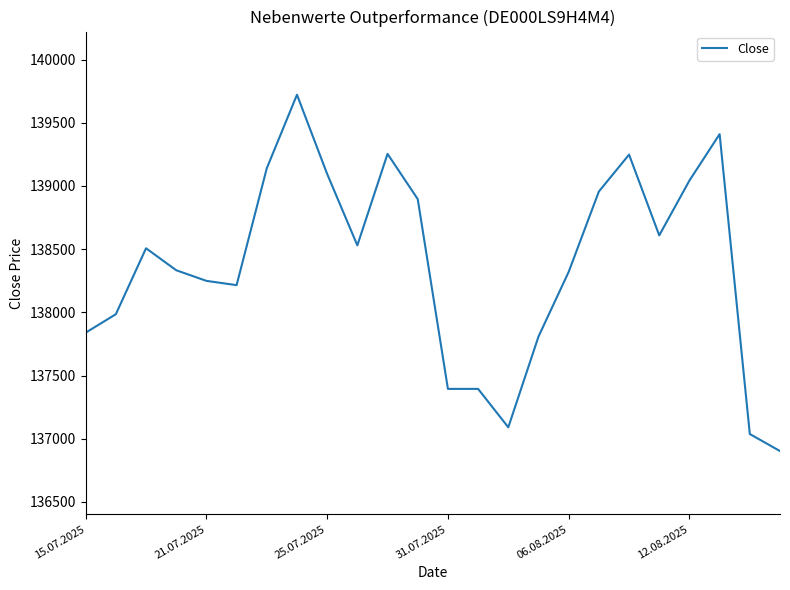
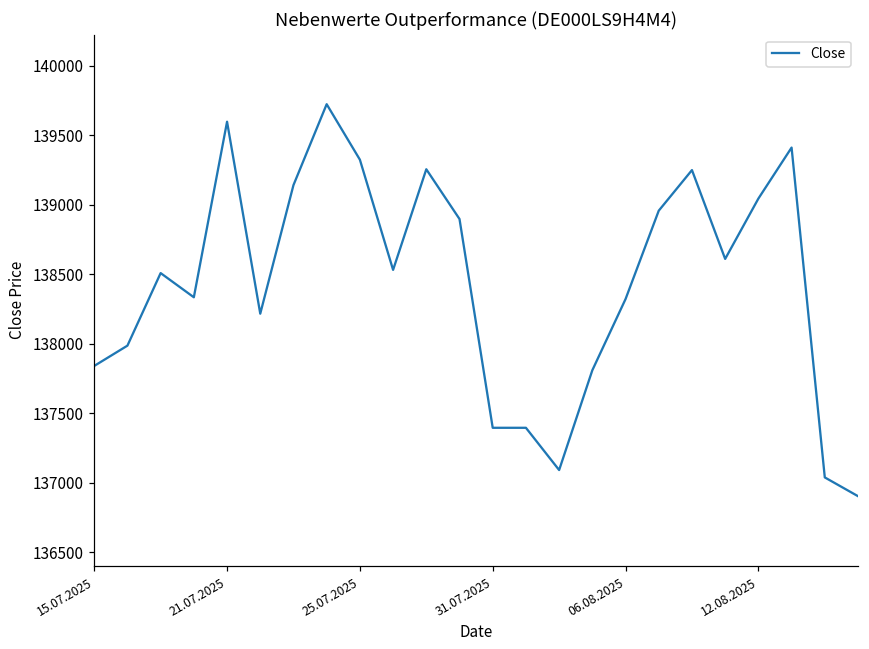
  {
    "15.07.2025": 137840,
-   "21.07.2025": 138250,
-   "25.07.2025": 139100,
+   "21.07.2025": 139600,
+   "25.07.2025": 139320,
    "31.07.2025": 137390,
    "06.08.2025": 138320,
    "12.08.2025": 139040
  }
